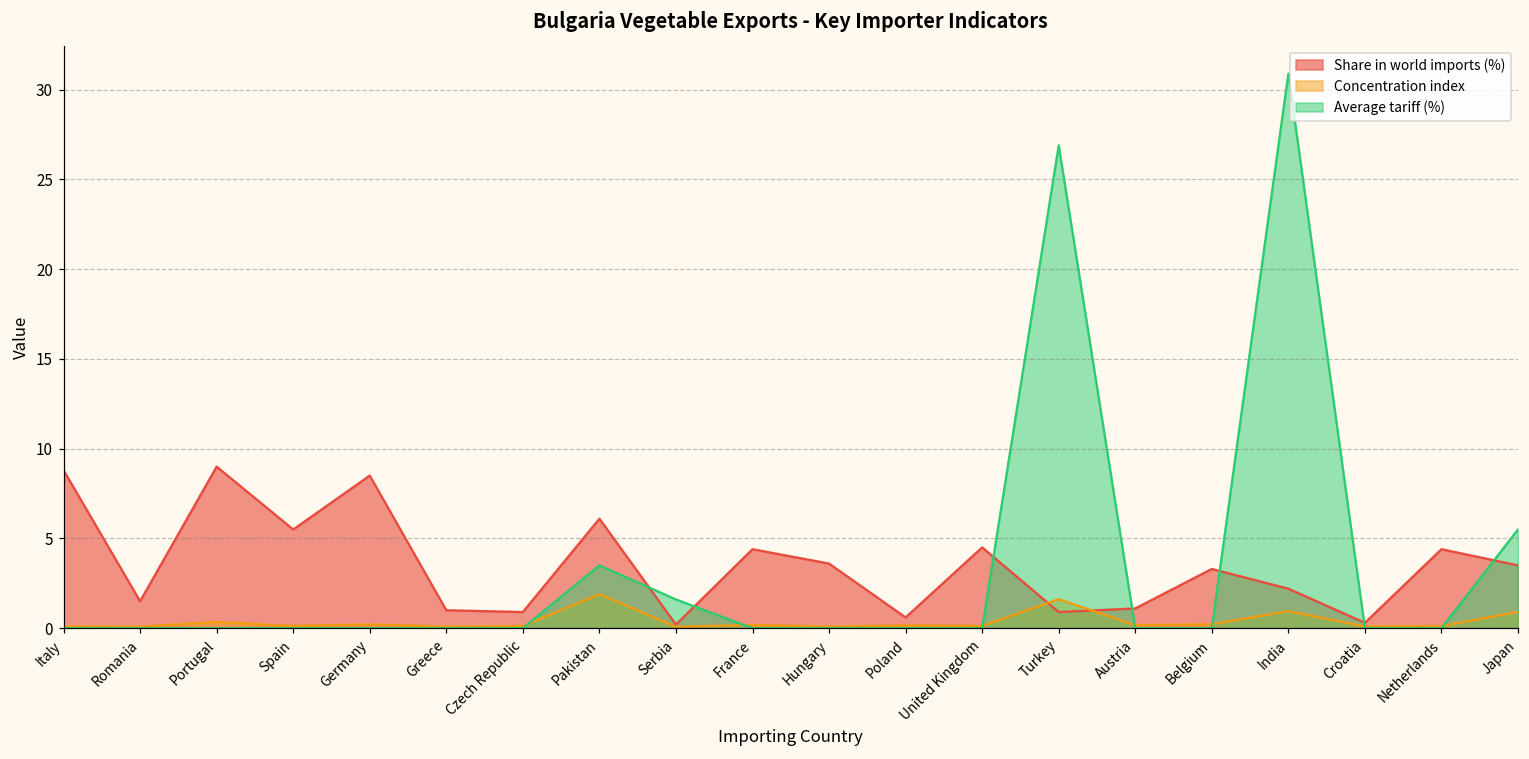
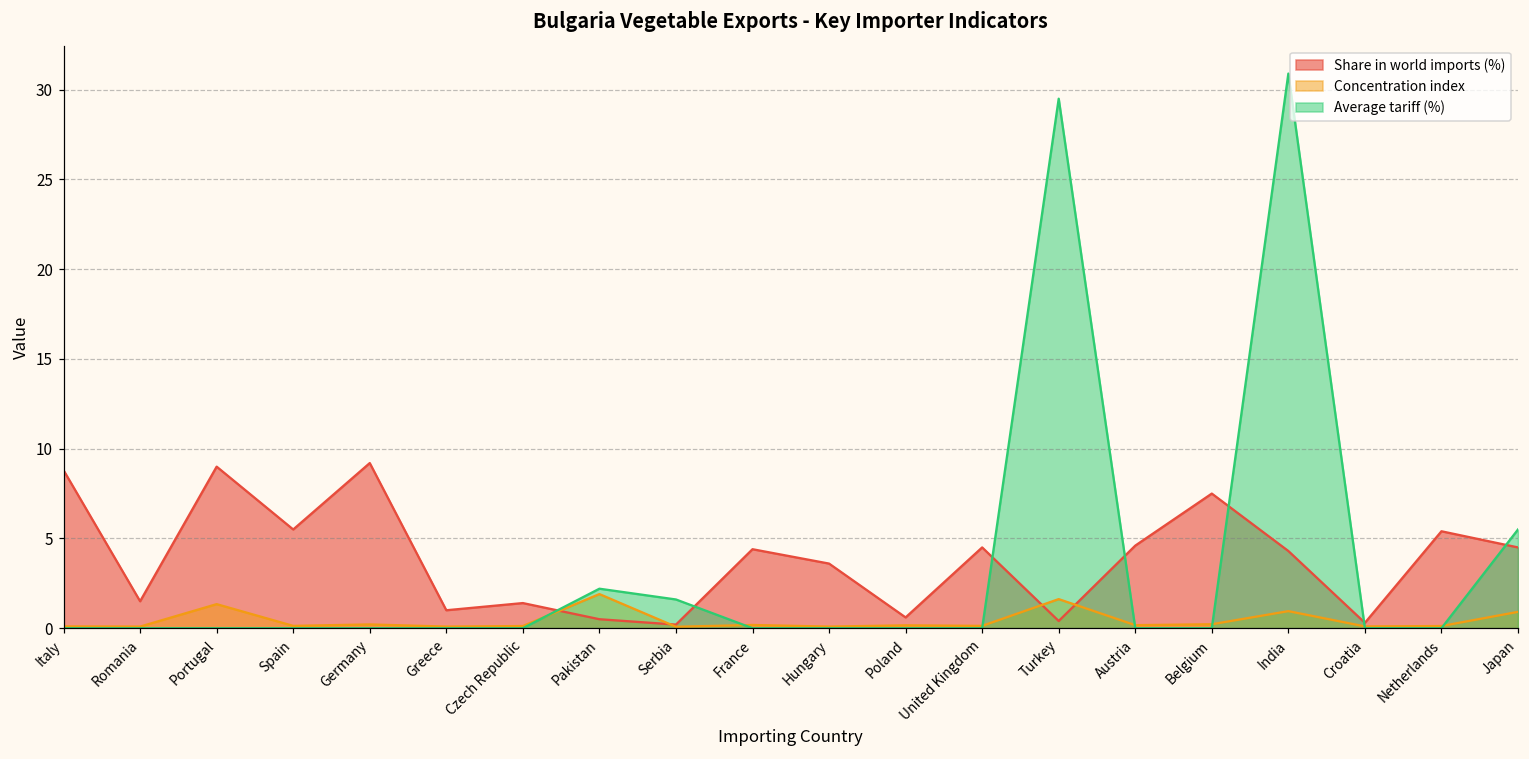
  {
    "Share in world imports (%)": {
      "Italy": 8.8,
      "Romania": 1.5,
      "Portugal": 9.0,
      "Spain": 5.5,
-     "Germany": 8.5,
+     "Germany": 9.2,
      "Greece": 1.0,
-     "Czech Republic": 0.9,
-     "Pakistan": 6.1,
+     "Czech Republic": 1.4,
+     "Pakistan": 0.5,
      "France": 4.4,
      "Hungary": 3.6,
      "Poland": 0.6,
      "United Kingdom": 4.5,
-     "Turkey": 0.9,
-     "Austria": 1.1,
-     "Belgium": 3.3,
-     "India": 2.2,
+     "Turkey": 0.4,
+     "Austria": 4.6,
+     "Belgium": 7.5,
+     "India": 4.3,
      "Croatia": 0.3,
-     "Netherlands": 4.4,
-     "Japan": 3.5
+     "Netherlands": 5.4,
+     "Japan": 4.5
    },
    "Concentration index": {
-     "Portugal": 0.4,
+     "Portugal": 1.3,
      "Germany": 0.2,
      "Pakistan": 1.9,
      "France": 0.2,
      "Poland": 0.2,
      "Turkey": 1.6,
      "Austria": 0.2,
      "Belgium": 0.2,
      "India": 1.0,
      "Japan": 0.9
    },
    "Average tariff (%)": {
      "Portugal": 0.0,
      "Germany": 0.0,
-     "Pakistan": 3.5,
+     "Pakistan": 2.2,
      "Serbia": 1.6,
      "France": 0.0,
      "Poland": 0.0,
-     "Turkey": 26.9,
+     "Turkey": 29.5,
      "Austria": 0.0,
      "Belgium": 0.0,
      "India": 30.9,
      "Japan": 5.5
    }
  }
